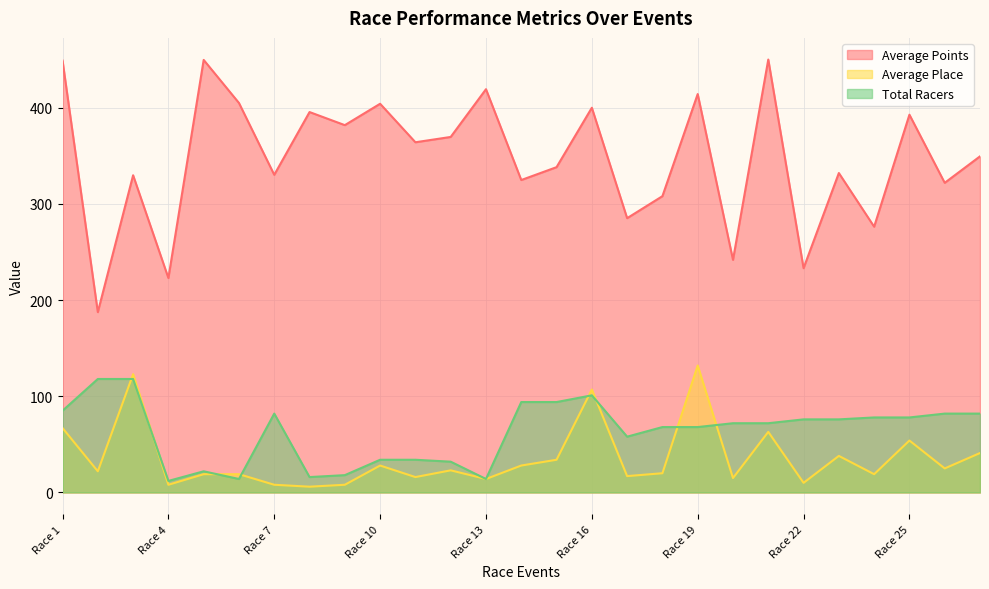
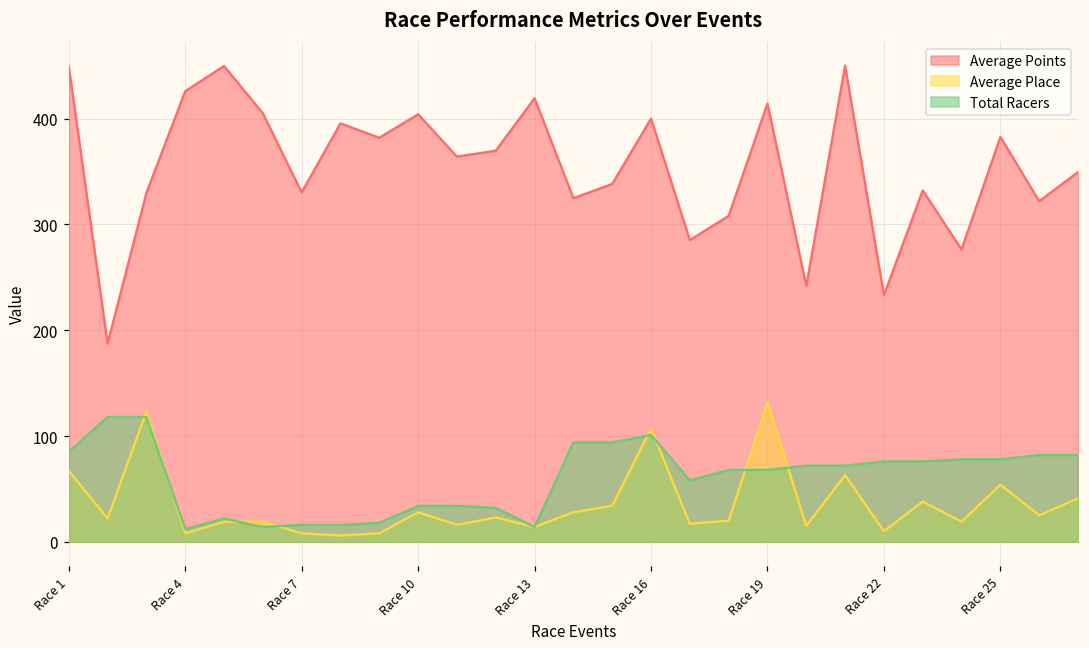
  {
    "Average Points": {
      "Race 1": 450,
-     "Race 4": 220,
+     "Race 4": 430,
      "Race 7": 330,
      "Race 10": 400,
      "Race 13": 420,
      "Race 16": 400,
      "Race 19": 410,
      "Race 22": 230,
-     "Race 25": 390
+     "Race 25": 380
    },
    "Average Place": {
      "Race 1": 70,
      "Race 4": 10,
      "Race 7": 10,
      "Race 10": 30,
      "Race 16": 110,
      "Race 19": 130,
      "Race 22": 10,
      "Race 25": 50
    },
    "Total Racers": {
      "Race 1": 90,
      "Race 4": 10,
-     "Race 7": 80,
+     "Race 7": 20,
      "Race 10": 30,
      "Race 16": 100,
      "Race 19": 70,
      "Race 22": 80,
      "Race 25": 80
    }
  }
